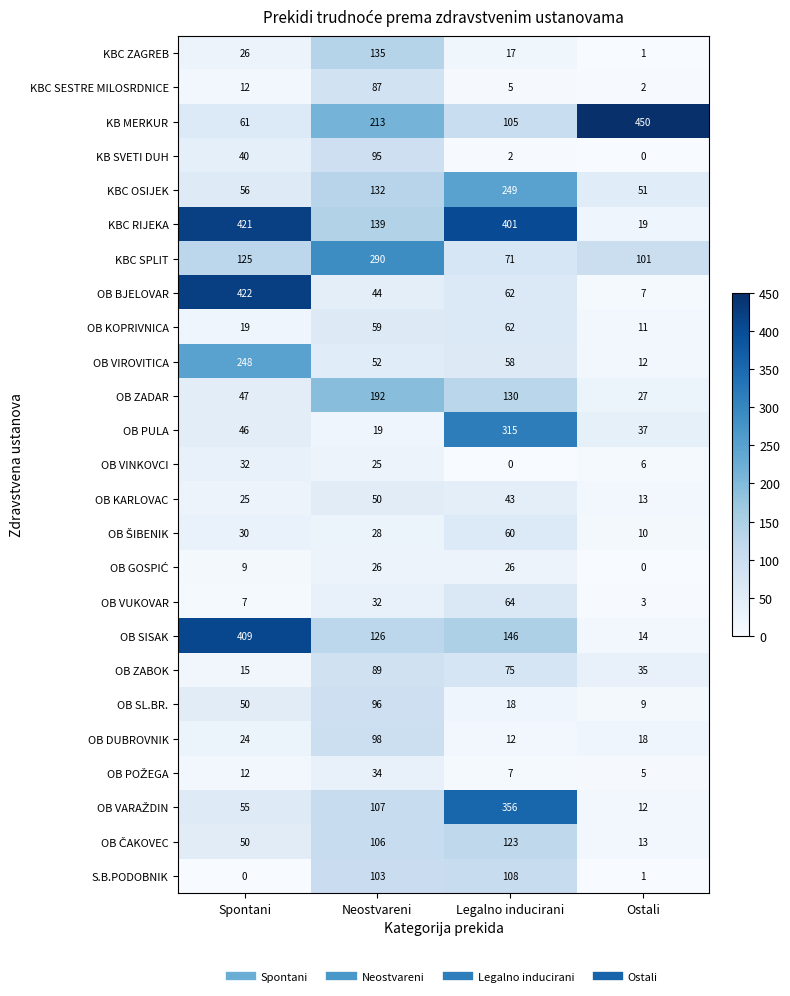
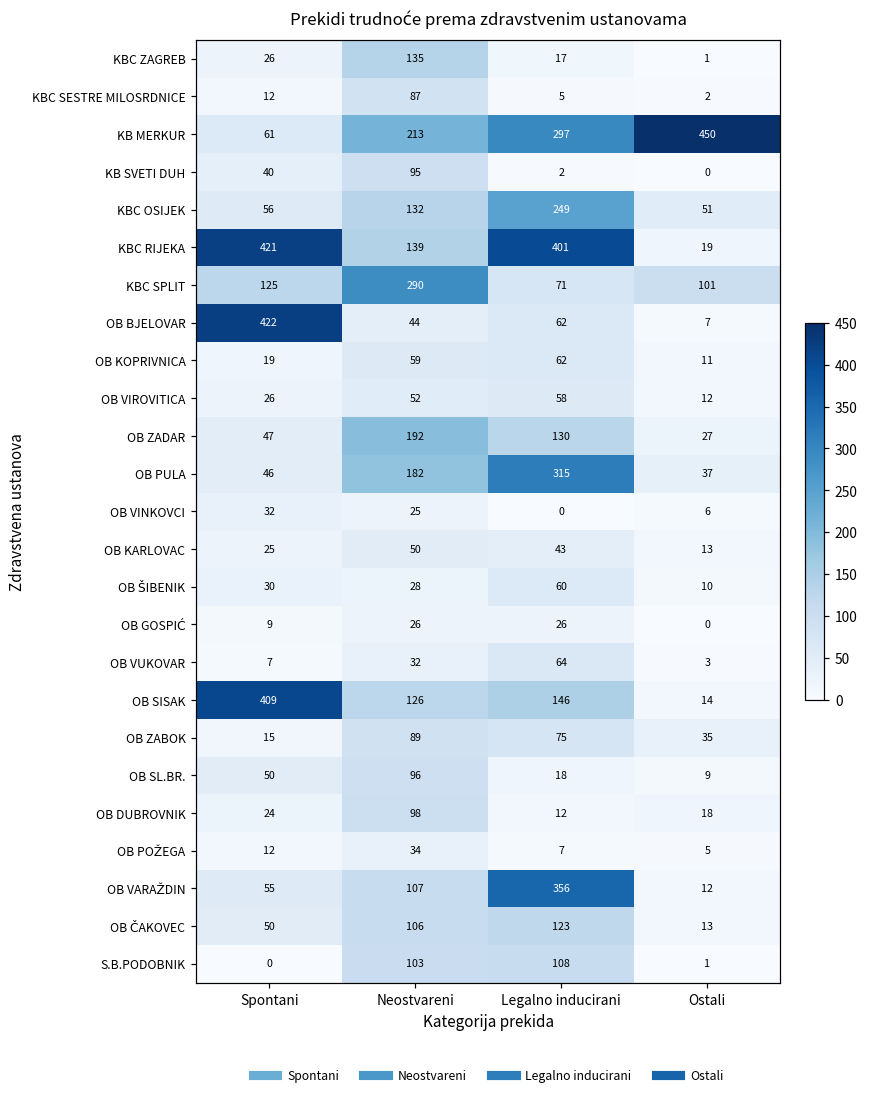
  {
    "KBC ZAGREB": {
      "Spontani": 26,
      "Neostvareni": 135,
      "Legalno inducirani": 17,
      "Ostali": 1
    },
    "KBC SESTRE MILOSRDNICE": {
      "Spontani": 12,
      "Neostvareni": 87,
      "Legalno inducirani": 5,
      "Ostali": 2
    },
    "KB MERKUR": {
      "Spontani": 61,
      "Neostvareni": 213,
-     "Legalno inducirani": 105,
+     "Legalno inducirani": 297,
      "Ostali": 450
    },
    "KB SVETI DUH": {
      "Spontani": 40,
      "Neostvareni": 95,
      "Legalno inducirani": 2,
      "Ostali": 0
    },
    "KBC OSIJEK": {
      "Spontani": 56,
      "Neostvareni": 132,
      "Legalno inducirani": 249,
      "Ostali": 51
    },
    "KBC RIJEKA": {
      "Spontani": 421,
      "Neostvareni": 139,
      "Legalno inducirani": 401,
      "Ostali": 19
    },
    "KBC SPLIT": {
      "Spontani": 125,
      "Neostvareni": 290,
      "Legalno inducirani": 71,
      "Ostali": 101
    },
    "OB BJELOVAR": {
      "Spontani": 422,
      "Neostvareni": 44,
      "Legalno inducirani": 62,
      "Ostali": 7
    },
    "OB KOPRIVNICA": {
      "Spontani": 19,
      "Neostvareni": 59,
      "Legalno inducirani": 62,
      "Ostali": 11
    },
    "OB VIROVITICA": {
-     "Spontani": 248,
+     "Spontani": 26,
      "Neostvareni": 52,
      "Legalno inducirani": 58,
      "Ostali": 12
    },
    "OB ZADAR": {
      "Spontani": 47,
      "Neostvareni": 192,
      "Legalno inducirani": 130,
      "Ostali": 27
    },
    "OB PULA": {
      "Spontani": 46,
-     "Neostvareni": 19,
+     "Neostvareni": 182,
      "Legalno inducirani": 315,
      "Ostali": 37
    },
    "OB VINKOVCI": {
      "Spontani": 32,
      "Neostvareni": 25,
      "Legalno inducirani": 0,
      "Ostali": 6
    },
    "OB KARLOVAC": {
      "Spontani": 25,
      "Neostvareni": 50,
      "Legalno inducirani": 43,
      "Ostali": 13
    },
    "OB ŠIBENIK": {
      "Spontani": 30,
      "Neostvareni": 28,
      "Legalno inducirani": 60,
      "Ostali": 10
    },
    "OB GOSPIĆ": {
      "Spontani": 9,
      "Neostvareni": 26,
      "Legalno inducirani": 26,
      "Ostali": 0
    },
    "OB VUKOVAR": {
      "Spontani": 7,
      "Neostvareni": 32,
      "Legalno inducirani": 64,
      "Ostali": 3
    },
    "OB SISAK": {
      "Spontani": 409,
      "Neostvareni": 126,
      "Legalno inducirani": 146,
      "Ostali": 14
    },
    "OB ZABOK": {
      "Spontani": 15,
      "Neostvareni": 89,
      "Legalno inducirani": 75,
      "Ostali": 35
    },
    "OB SL.BR.": {
      "Spontani": 50,
      "Neostvareni": 96,
      "Legalno inducirani": 18,
      "Ostali": 9
    },
    "OB DUBROVNIK": {
      "Spontani": 24,
      "Neostvareni": 98,
      "Legalno inducirani": 12,
      "Ostali": 18
    },
    "OB POŽEGA": {
      "Spontani": 12,
      "Neostvareni": 34,
      "Legalno inducirani": 7,
      "Ostali": 5
    },
    "OB VARAŽDIN": {
      "Spontani": 55,
      "Neostvareni": 107,
      "Legalno inducirani": 356,
      "Ostali": 12
    },
    "OB ČAKOVEC": {
      "Spontani": 50,
      "Neostvareni": 106,
      "Legalno inducirani": 123,
      "Ostali": 13
    },
    "S.B.PODOBNIK": {
      "Spontani": 0,
      "Neostvareni": 103,
      "Legalno inducirani": 108,
      "Ostali": 1
    }
  }
